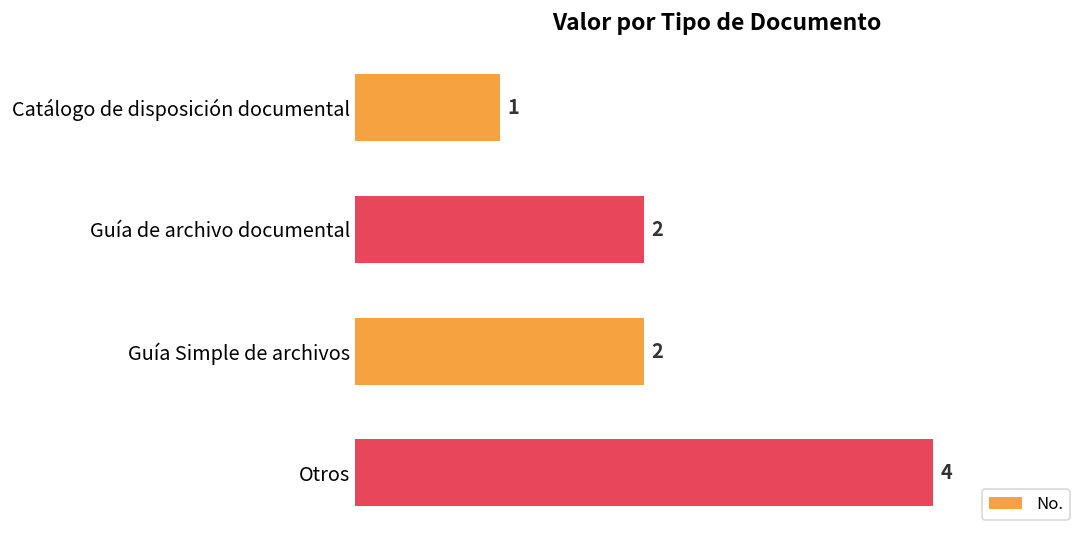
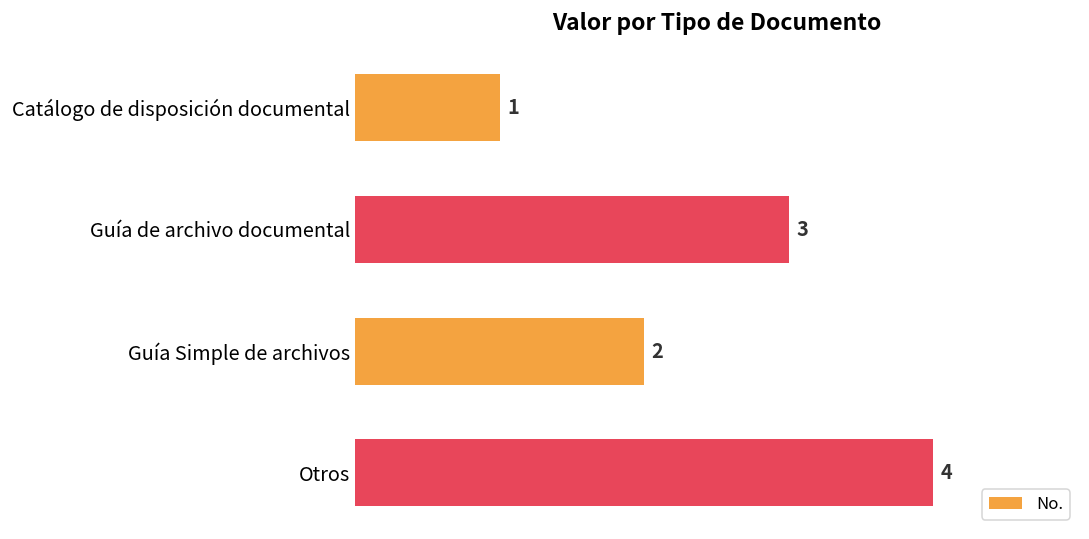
  {
    "Catálogo de disposición documental": 1,
-   "Guía de archivo documental": 2,
+   "Guía de archivo documental": 3,
    "Guía Simple de archivos": 2,
    "Otros": 4
  }
